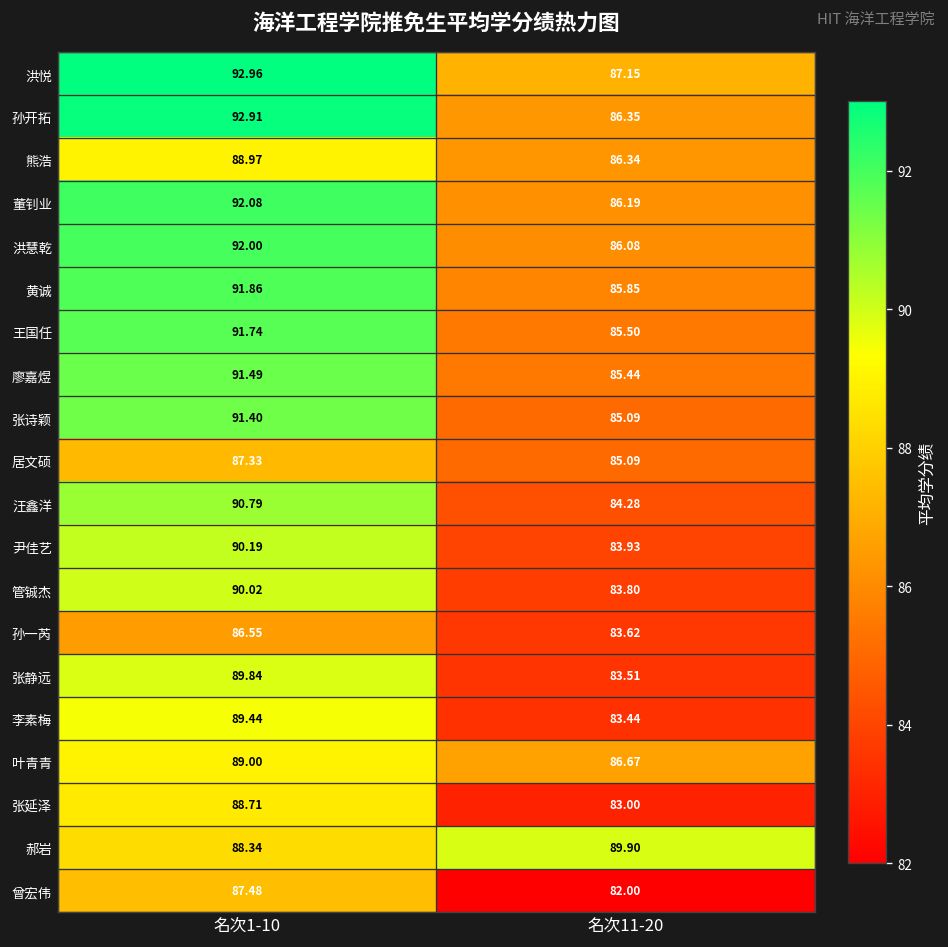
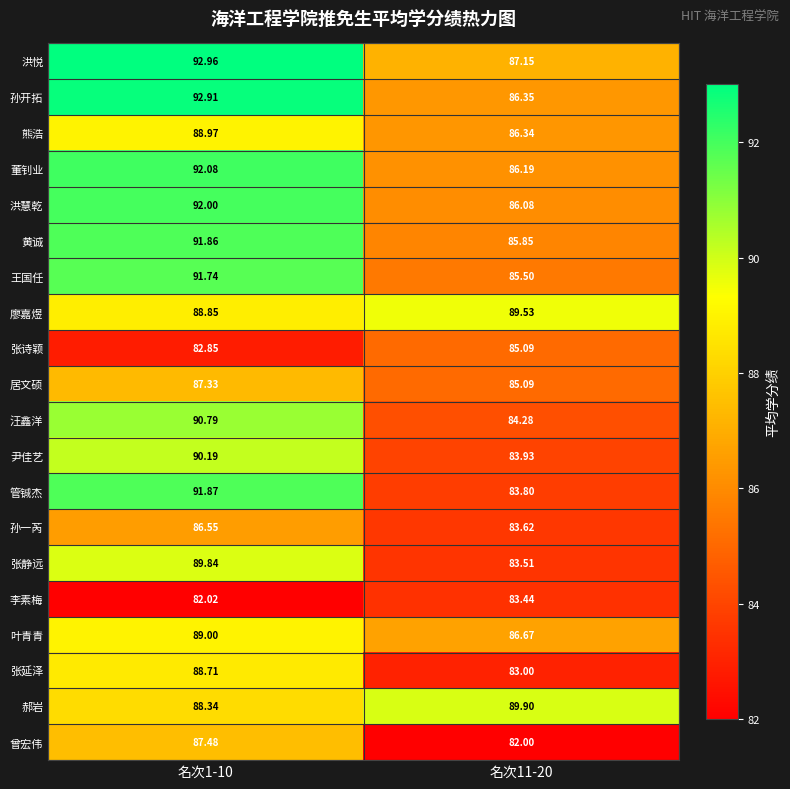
  {
    "洪悦": {
      "名次1-10": 92.96,
      "名次11-20": 87.15
    },
    "孙开拓": {
      "名次1-10": 92.91,
      "名次11-20": 86.35
    },
    "熊浩": {
      "名次1-10": 88.97,
      "名次11-20": 86.34
    },
    "董钊业": {
      "名次1-10": 92.08,
      "名次11-20": 86.19
    },
    "洪慧乾": {
      "名次1-10": 92.00,
      "名次11-20": 86.08
    },
    "黄诚": {
      "名次1-10": 91.86,
      "名次11-20": 85.85
    },
    "王国任": {
      "名次1-10": 91.74,
      "名次11-20": 85.50
    },
    "廖嘉煜": {
-     "名次1-10": 91.49,
-     "名次11-20": 85.44
+     "名次1-10": 88.85,
+     "名次11-20": 89.53
    },
    "张诗颖": {
-     "名次1-10": 91.40,
+     "名次1-10": 82.85,
      "名次11-20": 85.09
    },
    "居文硕": {
      "名次1-10": 87.33,
      "名次11-20": 85.09
    },
    "汪鑫洋": {
      "名次1-10": 90.79,
      "名次11-20": 84.28
    },
    "尹佳艺": {
      "名次1-10": 90.19,
      "名次11-20": 83.93
    },
    "管铖杰": {
-     "名次1-10": 90.02,
+     "名次1-10": 91.87,
      "名次11-20": 83.80
    },
    "孙一芮": {
      "名次1-10": 86.55,
      "名次11-20": 83.62
    },
    "张静远": {
      "名次1-10": 89.84,
      "名次11-20": 83.51
    },
    "李素梅": {
-     "名次1-10": 89.44,
+     "名次1-10": 82.02,
      "名次11-20": 83.44
    },
    "叶青青": {
      "名次1-10": 89.00,
      "名次11-20": 86.67
    },
    "张延泽": {
      "名次1-10": 88.71,
      "名次11-20": 83.00
    },
    "郝岩": {
      "名次1-10": 88.34,
      "名次11-20": 89.90
    },
    "曾宏伟": {
      "名次1-10": 87.48,
      "名次11-20": 82.00
    }
  }
